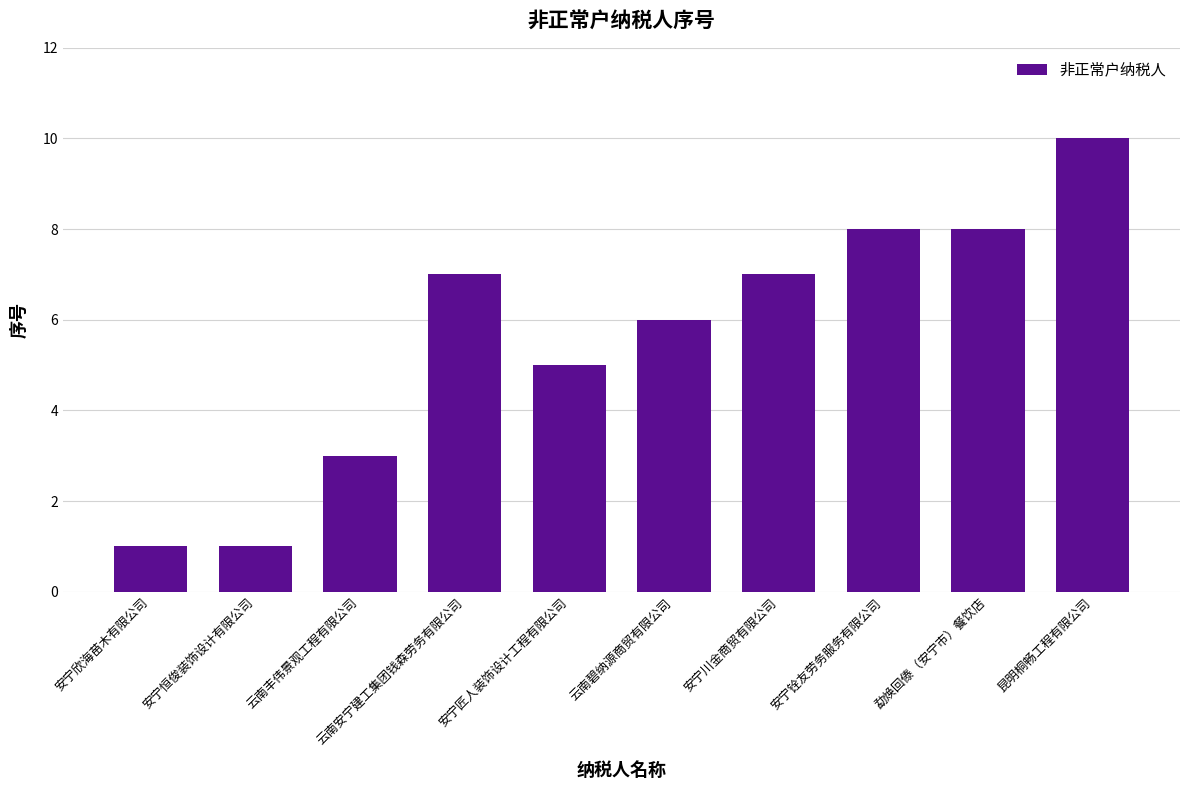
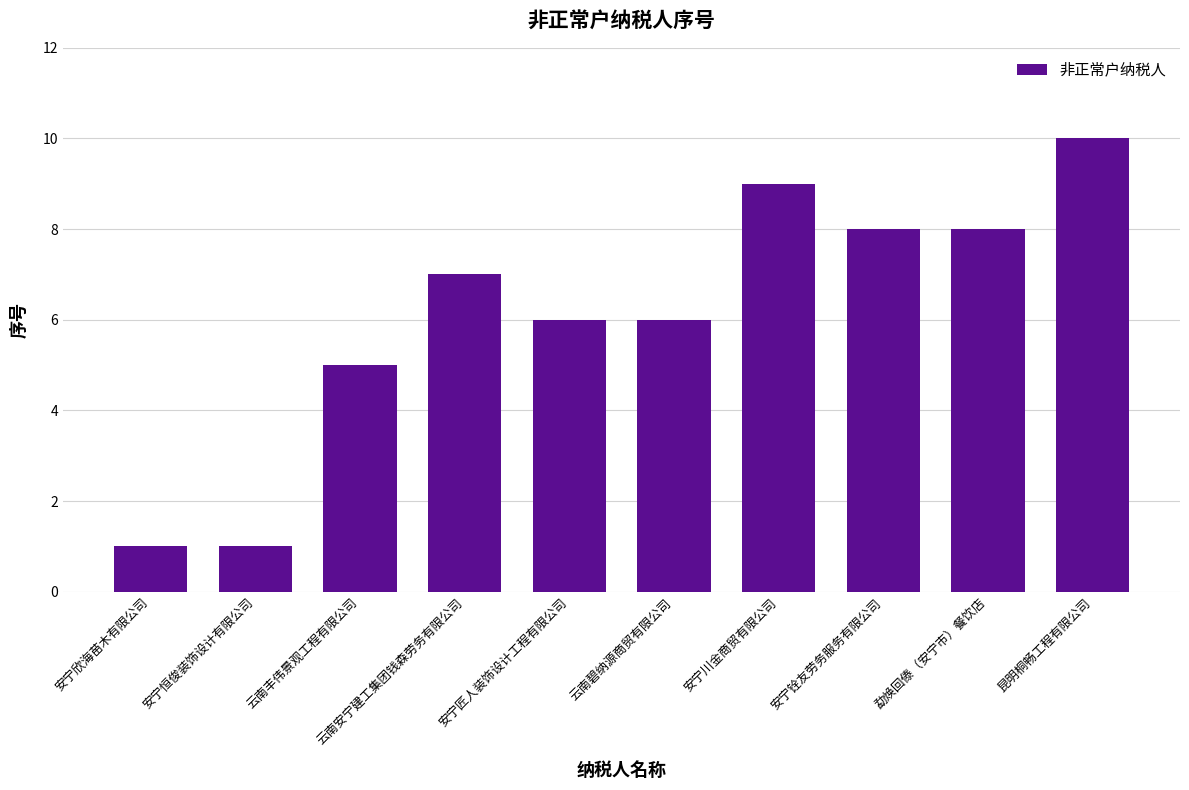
  {
    "安宁欣海苗木有限公司": 1,
    "安宁恒俊装饰设计有限公司": 1,
-   "云南丰伟景观工程有限公司": 3,
+   "云南丰伟景观工程有限公司": 5,
    "云南安宁建工集团钱森劳务有限公司": 7,
-   "安宁匠人装饰设计工程有限公司": 5,
+   "安宁匠人装饰设计工程有限公司": 6,
    "云南碧纳源商贸有限公司": 6,
-   "安宁川金商贸有限公司": 7,
+   "安宁川金商贸有限公司": 9,
    "安宁铨友劳务服务有限公司": 8,
    "勐焕回傣（安宁市）餐饮店": 8,
    "昆明桐畅工程有限公司": 10
  }
